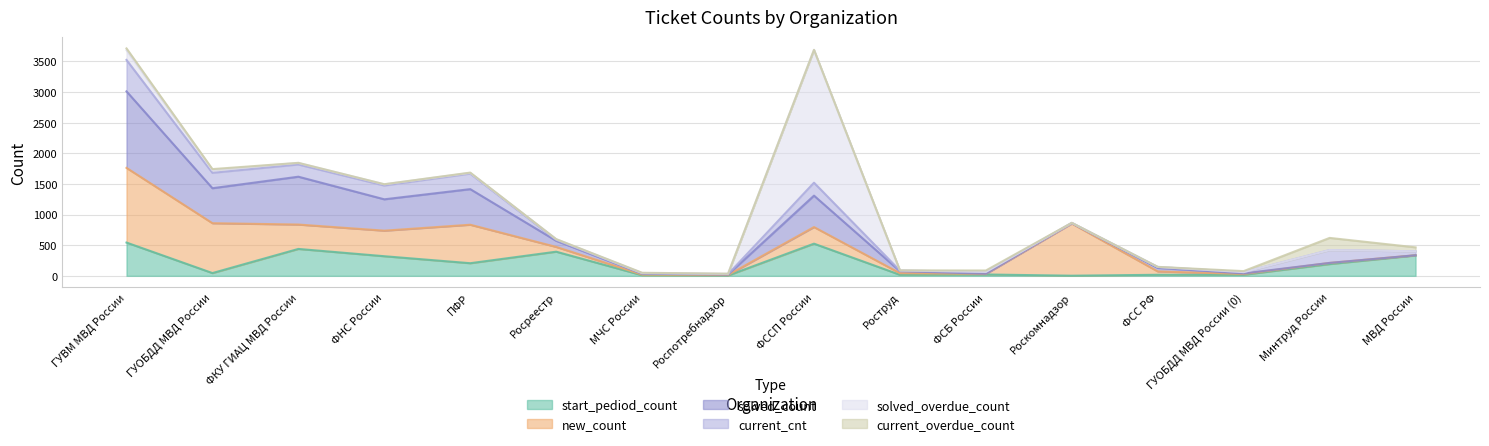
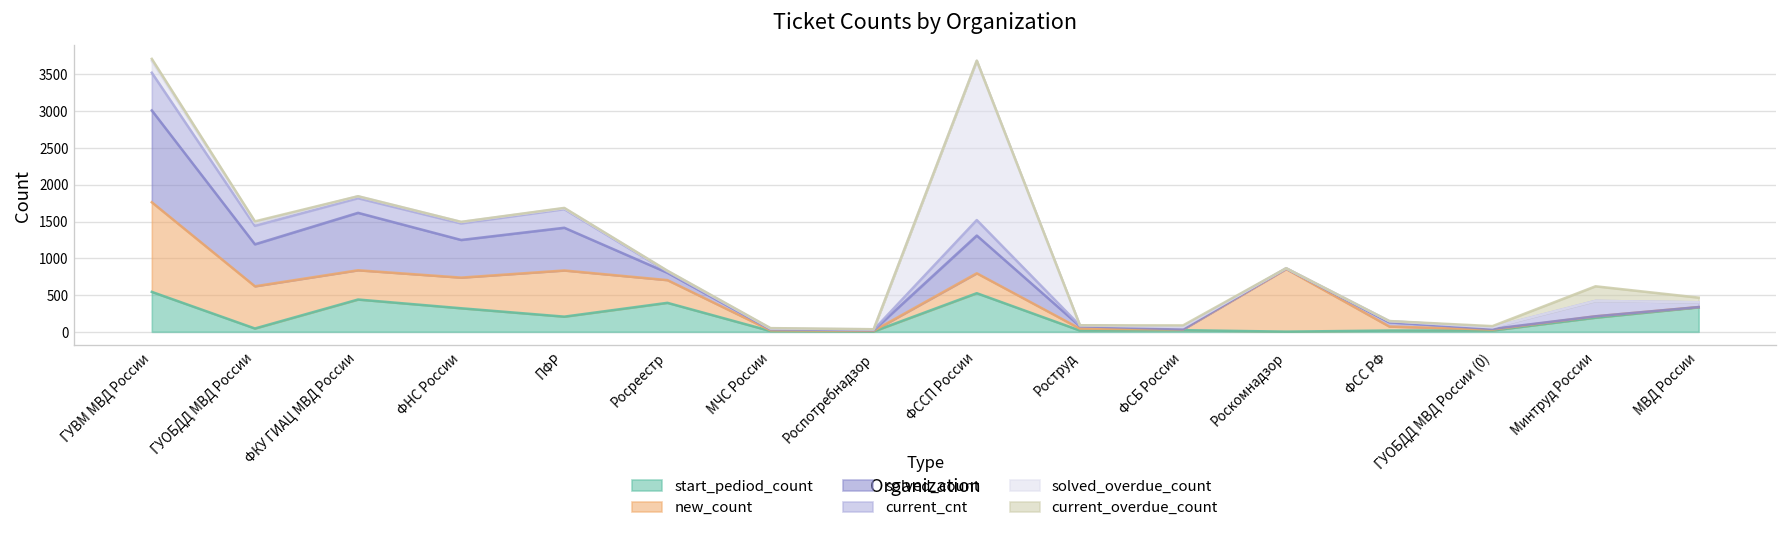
  {
    "start_pediod_count": {
      "ГУВМ МВД России": 500,
      "ГУОБДД МВД России": 0,
      "ФКУ ГИАЦ МВД России": 400,
      "ФНС России": 300,
      "ПФР": 200,
      "Росреестр": 400,
      "ФССП России": 500,
      "Роскомнадзор": 0,
      "ФСС РФ": 0
    },
    "new_count": {
      "ГУВМ МВД России": 1200,
-     "ГУОБДД МВД России": 800,
+     "ГУОБДД МВД России": 600,
      "ФКУ ГИАЦ МВД России": 400,
      "ФНС России": 400,
      "ПФР": 600,
-     "Росреестр": 100,
+     "Росреестр": 300,
      "ФССП России": 300,
      "ФСС РФ": 100
    }
  }
